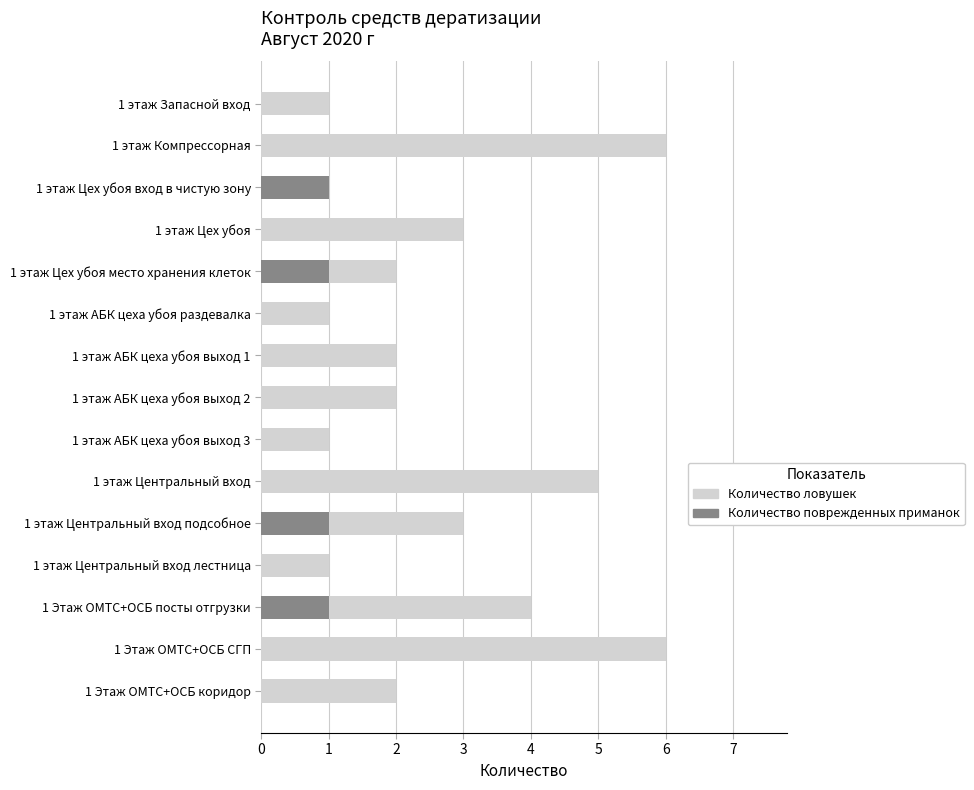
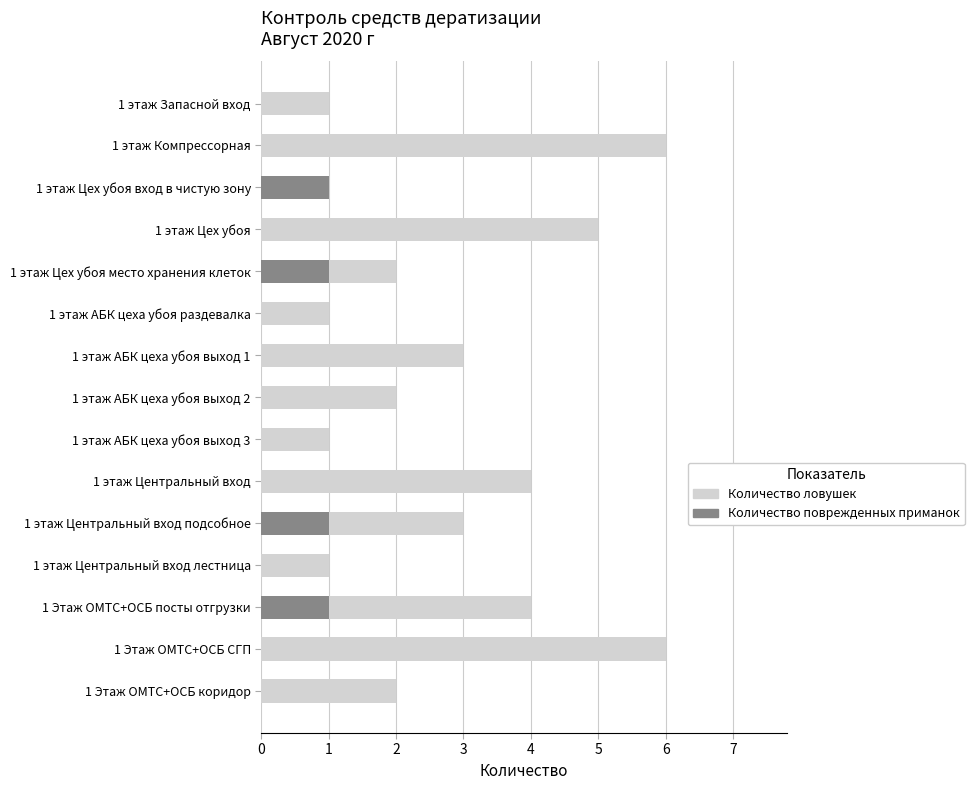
  {
    "Количество ловушек": {
      "1 этаж Запасной вход": 1,
      "1 этаж Компрессорная": 6,
      "1 этаж Цех убоя вход в чистую зону": 1,
-     "1 этаж Цех убоя": 3,
+     "1 этаж Цех убоя": 5,
      "1 этаж Цех убоя место хранения клеток": 2,
      "1 этаж АБК цеха убоя раздевалка": 1,
-     "1 этаж АБК цеха убоя выход 1": 2,
+     "1 этаж АБК цеха убоя выход 1": 3,
      "1 этаж АБК цеха убоя выход 2": 2,
      "1 этаж АБК цеха убоя выход 3": 1,
-     "1 этаж Центральный вход": 5,
+     "1 этаж Центральный вход": 4,
      "1 этаж Центральный вход подсобное": 3,
      "1 этаж Центральный вход лестница": 1,
      "1 Этаж ОМТС+ОСБ посты отгрузки": 4,
      "1 Этаж ОМТС+ОСБ СГП": 6,
      "1 Этаж ОМТС+ОСБ коридор": 2
    },
    "Количество поврежденных приманок": {
      "1 этаж Запасной вход": 0,
      "1 этаж Компрессорная": 0,
      "1 этаж Цех убоя вход в чистую зону": 1,
      "1 этаж Цех убоя": 0,
      "1 этаж АБК цеха убоя раздевалка": 0,
      "1 этаж АБК цеха убоя выход 1": 0,
      "1 этаж АБК цеха убоя выход 2": 0,
      "1 этаж АБК цеха убоя выход 3": 0,
      "1 этаж Центральный вход": 0,
      "1 этаж Центральный вход лестница": 0,
      "1 Этаж ОМТС+ОСБ СГП": 0,
      "1 Этаж ОМТС+ОСБ коридор": 0
    }
  }
